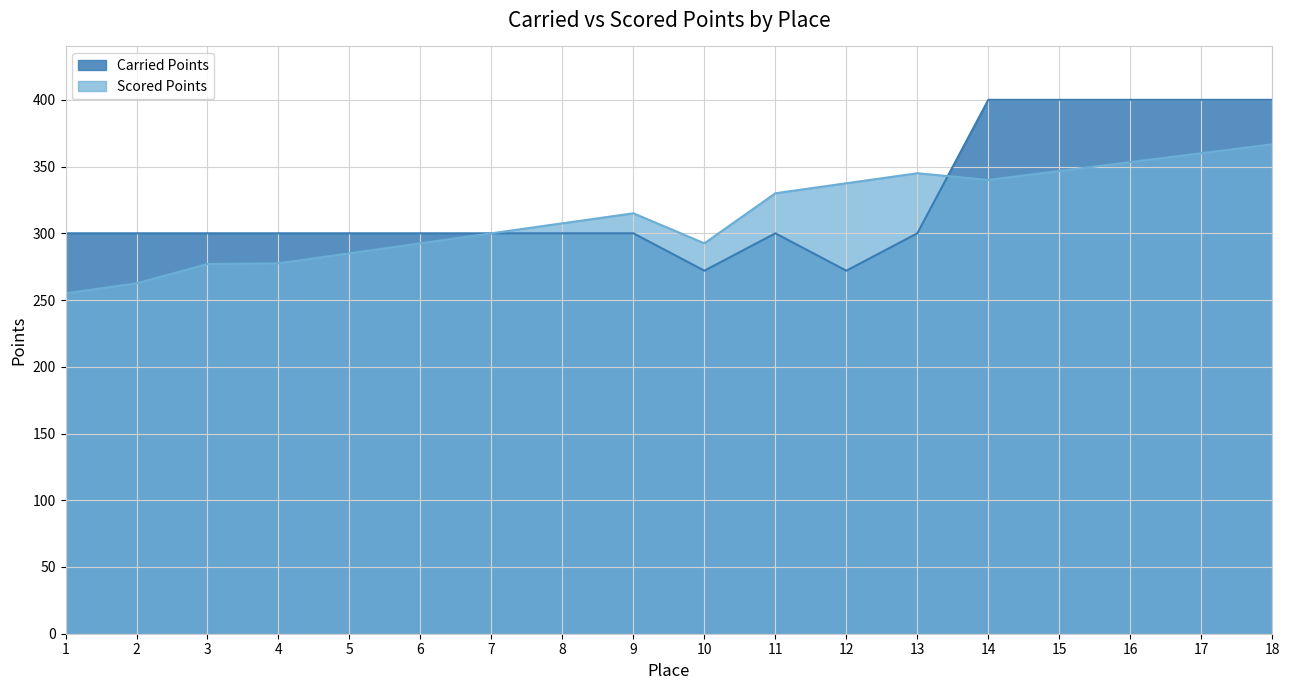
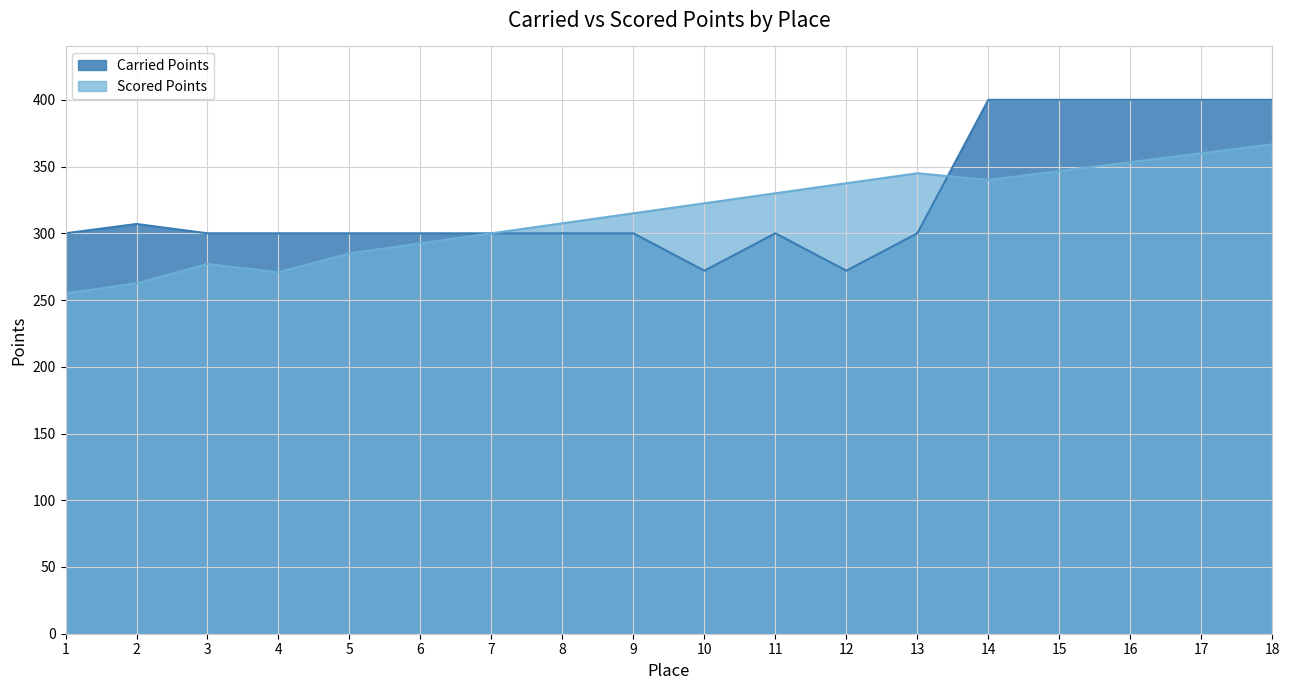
  {
    "Carried Points": {
      "1": 300,
-     "2": 300,
+     "2": 307,
      "3": 300,
      "4": 300,
      "5": 300,
      "6": 300,
      "8": 300,
      "9": 300,
      "10": 272,
      "11": 300,
      "12": 272,
      "13": 300,
      "14": 400,
      "15": 400,
      "16": 400,
      "17": 400,
      "18": 400
    },
    "Scored Points": {
      "1": 255,
      "2": 263,
      "3": 277,
-     "4": 278,
+     "4": 271,
      "5": 285,
      "6": 293,
      "8": 308,
      "9": 315,
-     "10": 293,
+     "10": 323,
      "11": 330,
      "12": 338,
      "13": 345,
      "14": 340,
      "15": 347,
      "16": 353,
      "17": 360,
      "18": 367
    }
  }
